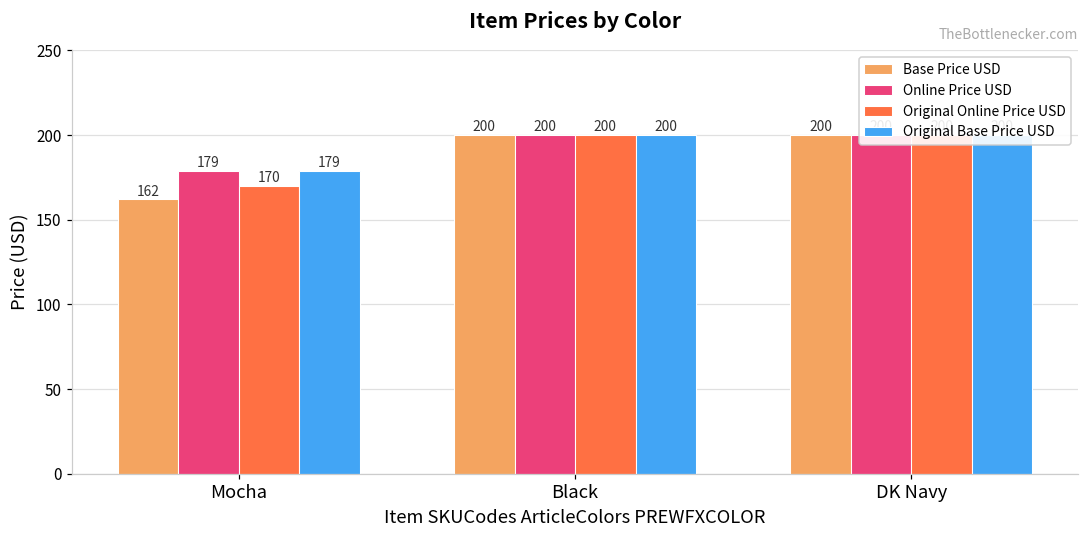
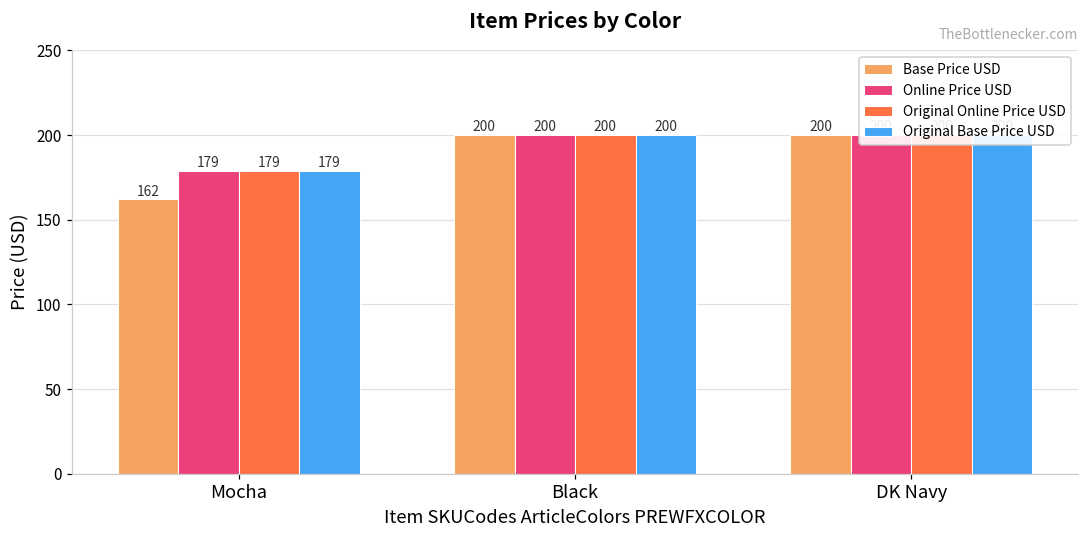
  {
    "Base Price USD": {
      "Mocha": 162,
      "Black": 200,
      "DK Navy": 200
    },
    "Online Price USD": {
      "Mocha": 179,
      "Black": 200
    },
    "Original Online Price USD": {
-     "Mocha": 170,
+     "Mocha": 179,
      "Black": 200
    },
    "Original Base Price USD": {
      "Mocha": 179,
      "Black": 200
    }
  }
